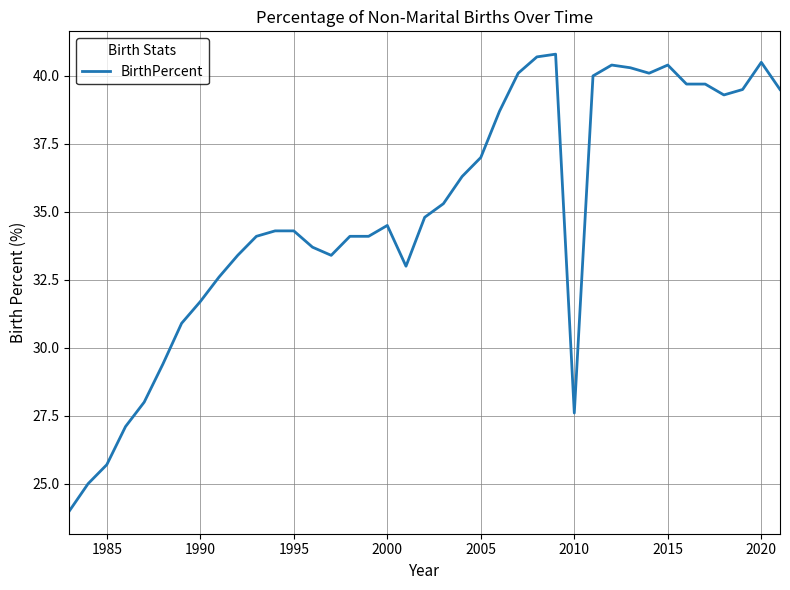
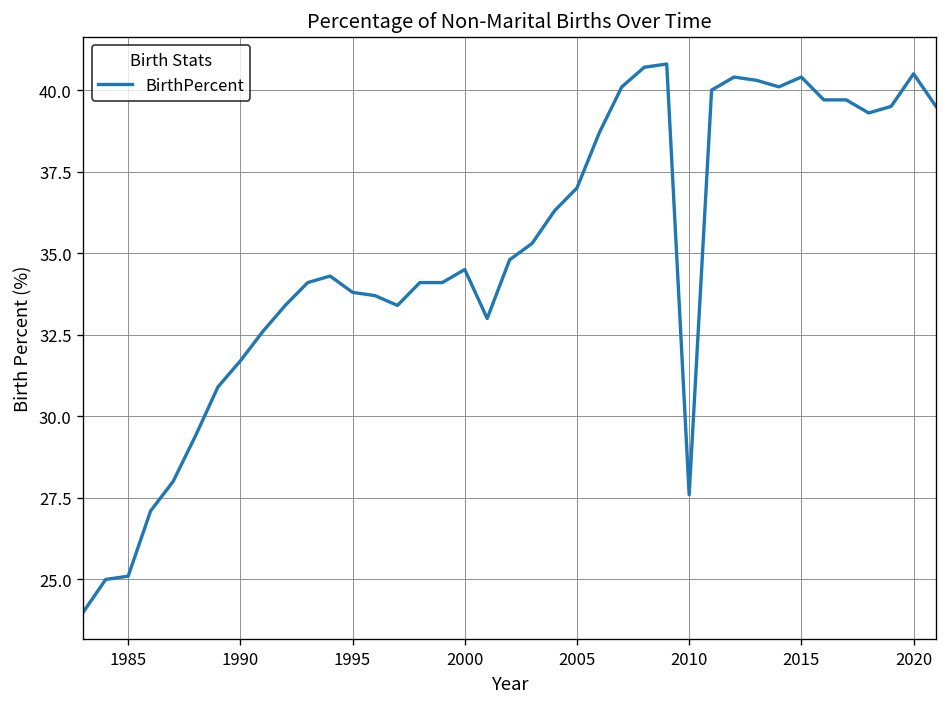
  {
-   "1985": 25.7,
+   "1985": 25.1,
    "1990": 31.7,
-   "1995": 34.3,
+   "1995": 33.8,
    "2000": 34.5,
    "2005": 37.0,
    "2010": 27.6,
    "2015": 40.4,
    "2020": 40.5
  }
